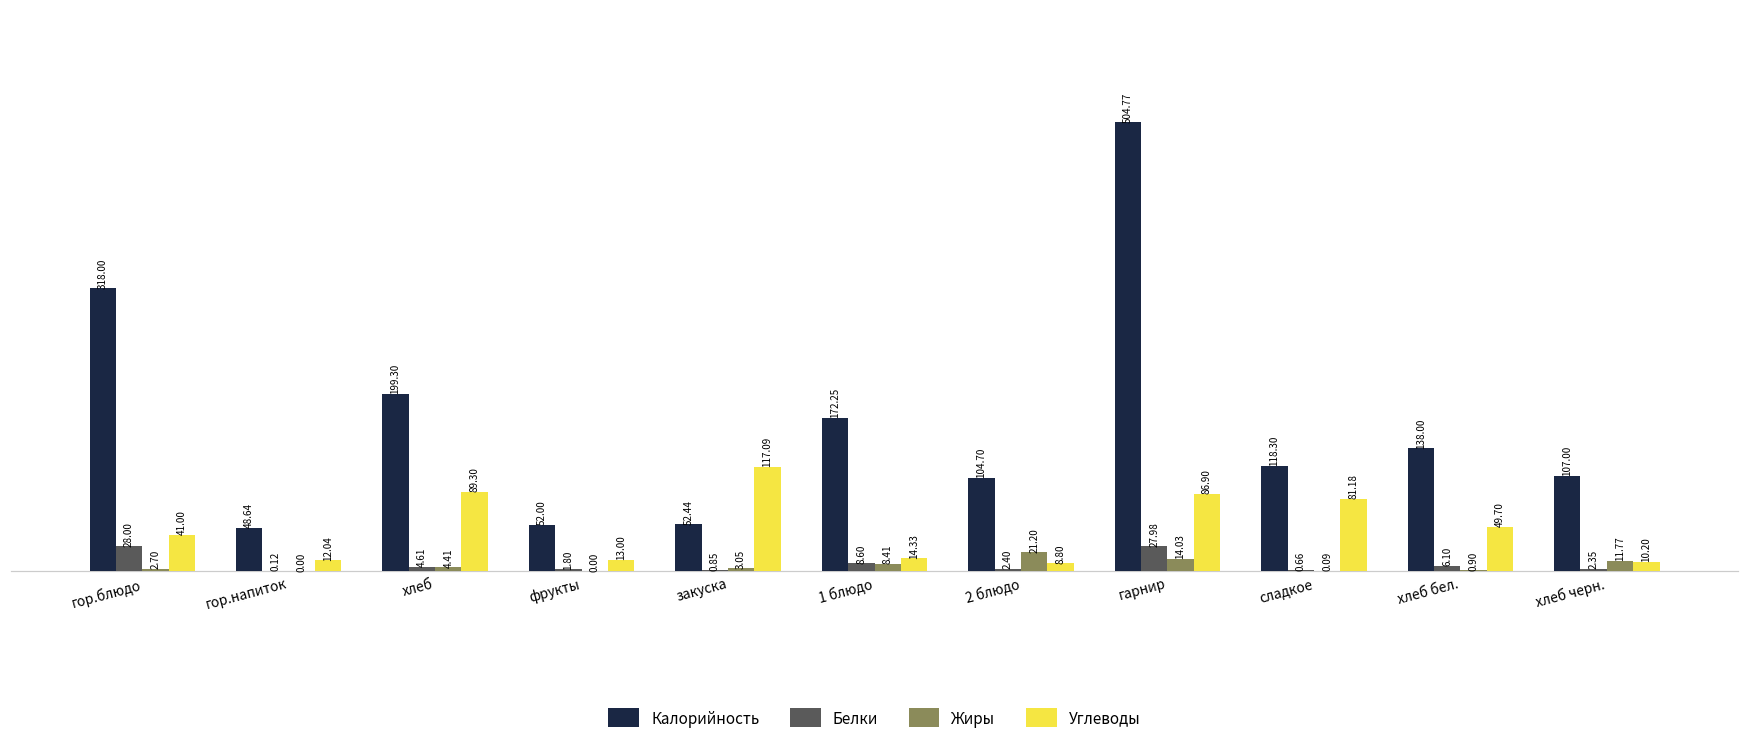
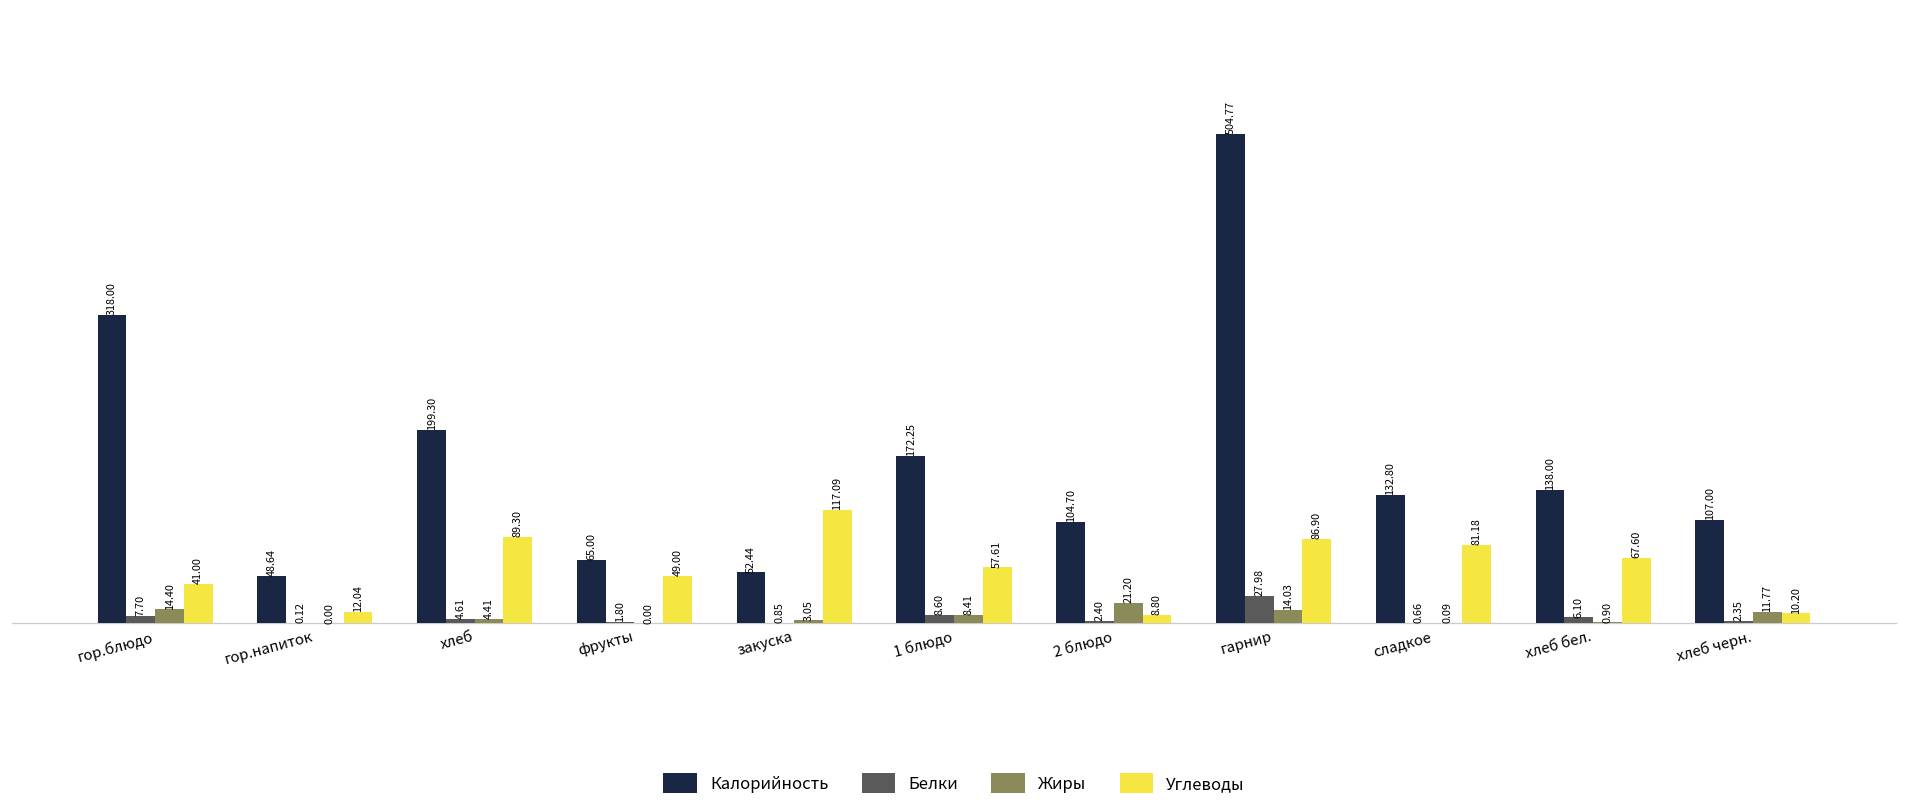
  {
    "Калорийность": {
      "гор.блюдо": 318.00,
      "гор.напиток": 48.64,
      "хлеб": 199.30,
-     "фрукты": 52.00,
+     "фрукты": 65.00,
      "закуска": 52.44,
      "1 блюдо": 172.25,
      "2 блюдо": 104.70,
      "гарнир": 504.77,
-     "сладкое": 118.30,
+     "сладкое": 132.80,
      "хлеб бел.": 138.00,
      "хлеб черн.": 107.00
    },
    "Белки": {
-     "гор.блюдо": 28.00,
+     "гор.блюдо": 7.70,
      "гор.напиток": 0.12,
      "хлеб": 4.61,
      "фрукты": 1.80,
      "закуска": 0.85,
      "1 блюдо": 8.60,
      "2 блюдо": 2.40,
      "гарнир": 27.98,
      "сладкое": 0.66,
      "хлеб бел.": 6.10,
      "хлеб черн.": 2.35
    },
    "Жиры": {
-     "гор.блюдо": 2.70,
+     "гор.блюдо": 14.40,
      "гор.напиток": 0.00,
      "хлеб": 4.41,
      "фрукты": 0.00,
      "закуска": 3.05,
      "1 блюдо": 8.41,
      "2 блюдо": 21.20,
      "гарнир": 14.03,
      "сладкое": 0.09,
      "хлеб бел.": 0.90,
      "хлеб черн.": 11.77
    },
    "Углеводы": {
      "гор.блюдо": 41.00,
      "гор.напиток": 12.04,
      "хлеб": 89.30,
-     "фрукты": 13.00,
+     "фрукты": 49.00,
      "закуска": 117.09,
-     "1 блюдо": 14.33,
+     "1 блюдо": 57.61,
      "2 блюдо": 8.80,
      "гарнир": 86.90,
      "сладкое": 81.18,
-     "хлеб бел.": 49.70,
+     "хлеб бел.": 67.60,
      "хлеб черн.": 10.20
    }
  }
